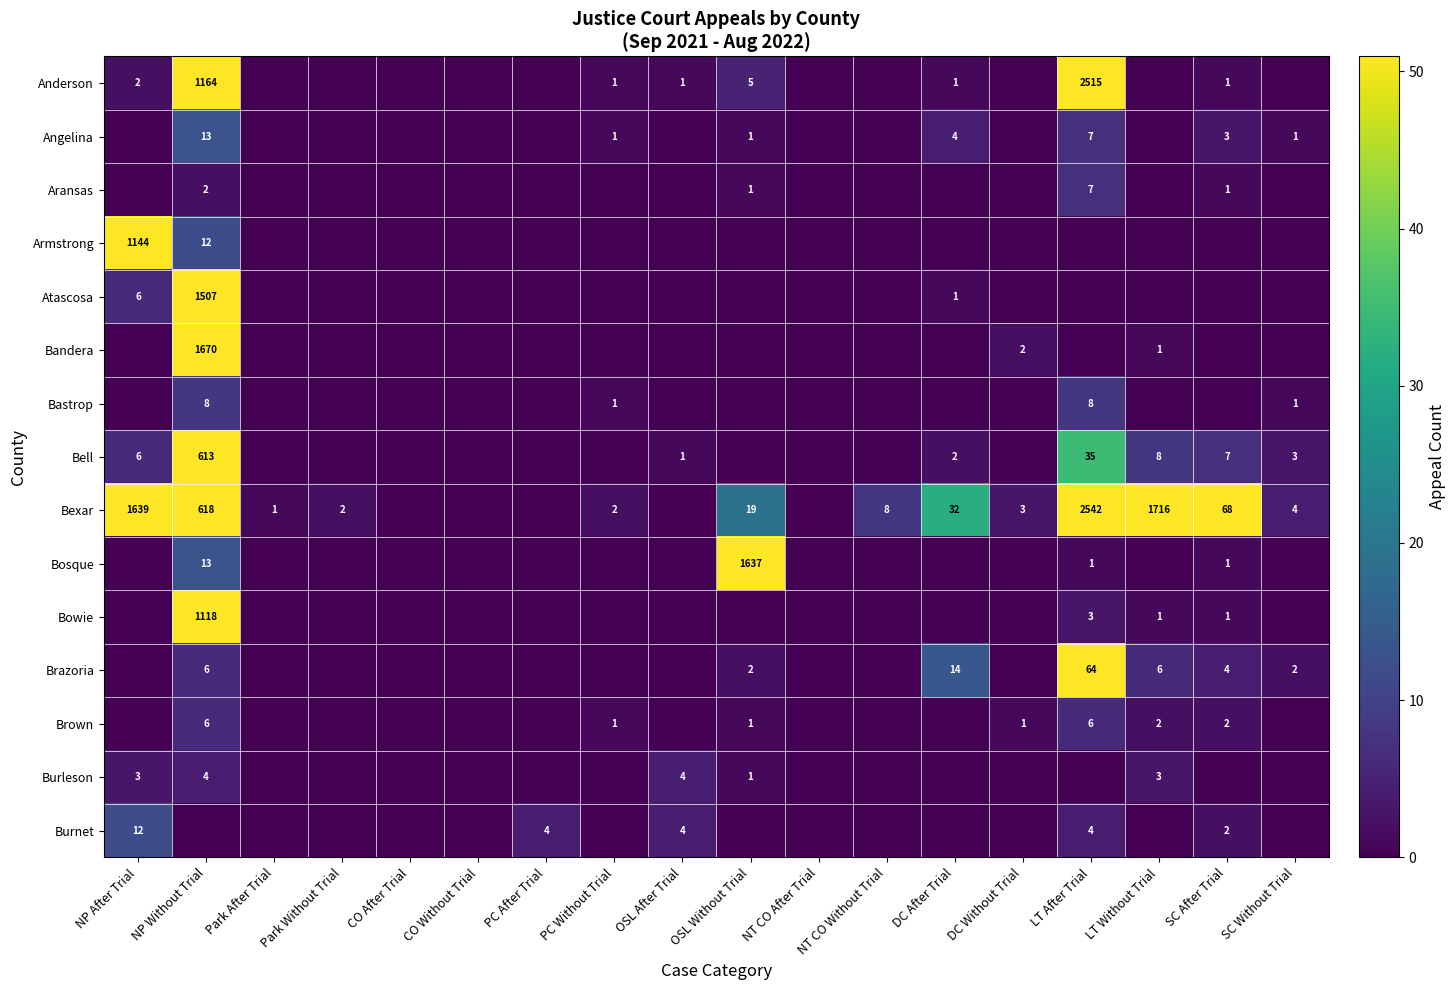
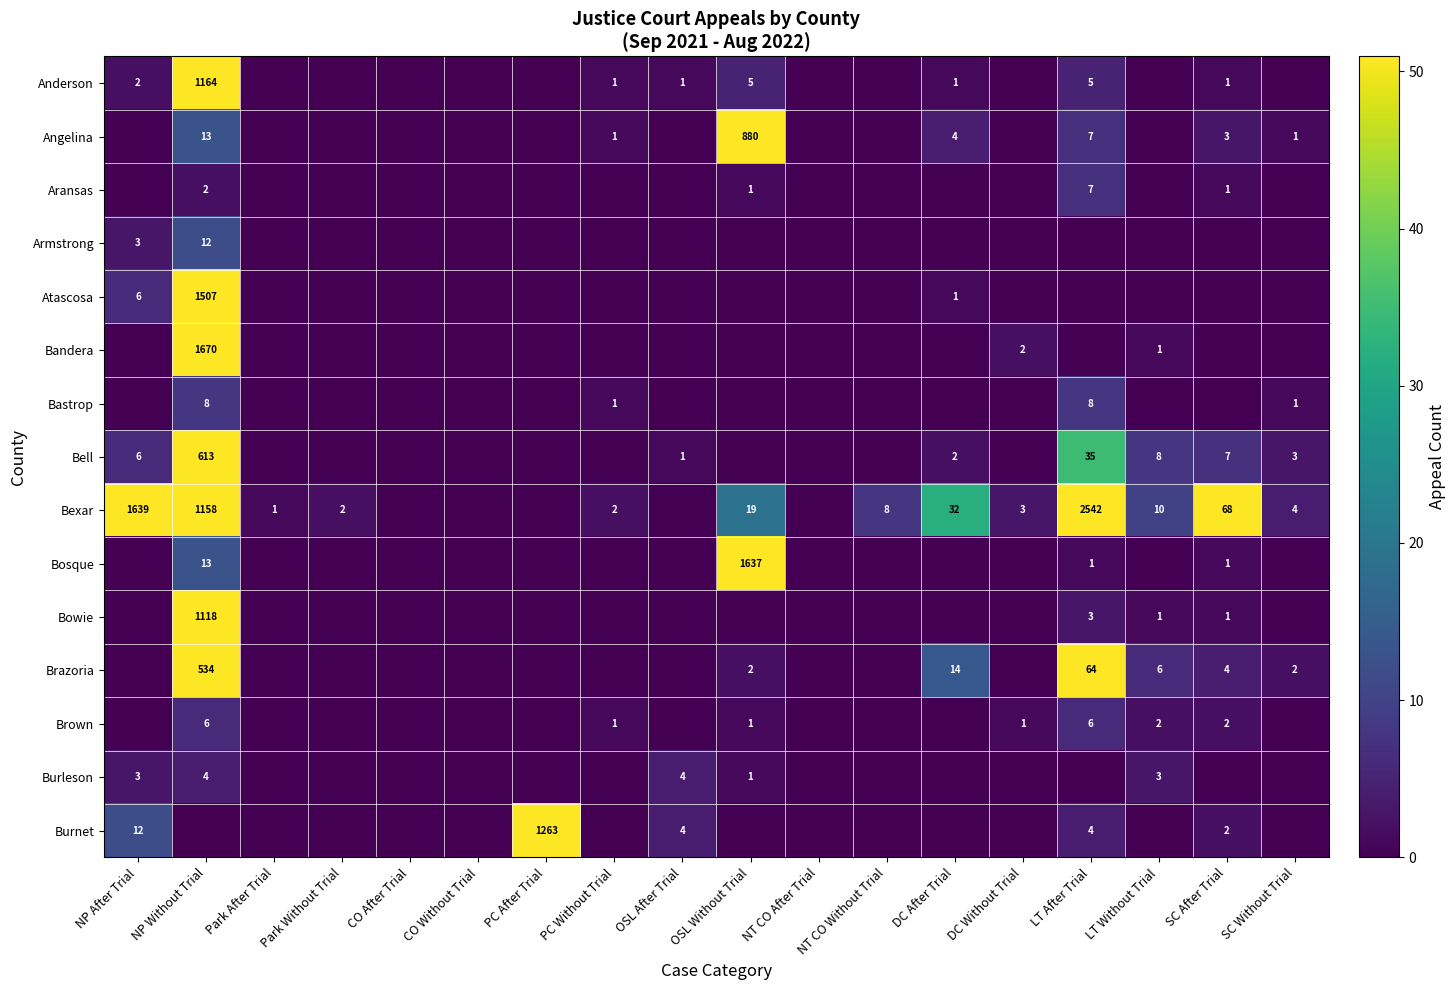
  {
    "Anderson": {
      "NP After Trial": 2,
      "NP Without Trial": 1164,
      "PC Without Trial": 1,
      "OSL After Trial": 1,
      "OSL Without Trial": 5,
      "DC After Trial": 1,
-     "LT After Trial": 2515,
+     "LT After Trial": 5,
      "SC After Trial": 1
    },
    "Angelina": {
      "NP Without Trial": 13,
      "PC Without Trial": 1,
-     "OSL Without Trial": 1,
+     "OSL Without Trial": 880,
      "DC After Trial": 4,
      "LT After Trial": 7,
      "SC After Trial": 3,
      "SC Without Trial": 1
    },
    "Aransas": {
      "NP Without Trial": 2,
      "OSL Without Trial": 1,
      "LT After Trial": 7,
      "SC After Trial": 1
    },
    "Armstrong": {
-     "NP After Trial": 1144,
+     "NP After Trial": 3,
      "NP Without Trial": 12
    },
    "Atascosa": {
      "NP After Trial": 6,
      "NP Without Trial": 1507,
      "DC After Trial": 1
    },
    "Bandera": {
      "NP Without Trial": 1670,
      "DC Without Trial": 2,
      "LT Without Trial": 1
    },
    "Bastrop": {
      "NP Without Trial": 8,
      "PC Without Trial": 1,
      "LT After Trial": 8,
      "SC Without Trial": 1
    },
    "Bell": {
      "NP After Trial": 6,
      "NP Without Trial": 613,
      "OSL After Trial": 1,
      "DC After Trial": 2,
      "LT After Trial": 35,
      "LT Without Trial": 8,
      "SC After Trial": 7,
      "SC Without Trial": 3
    },
    "Bexar": {
      "NP After Trial": 1639,
-     "NP Without Trial": 618,
+     "NP Without Trial": 1158,
      "Park After Trial": 1,
      "Park Without Trial": 2,
      "PC Without Trial": 2,
      "OSL Without Trial": 19,
      "NT CO Without Trial": 8,
      "DC After Trial": 32,
      "DC Without Trial": 3,
      "LT After Trial": 2542,
-     "LT Without Trial": 1716,
+     "LT Without Trial": 10,
      "SC After Trial": 68,
      "SC Without Trial": 4
    },
    "Bosque": {
      "NP Without Trial": 13,
      "OSL Without Trial": 1637,
      "LT After Trial": 1,
      "SC After Trial": 1
    },
    "Bowie": {
      "NP Without Trial": 1118,
      "LT After Trial": 3,
      "LT Without Trial": 1,
      "SC After Trial": 1
    },
    "Brazoria": {
-     "NP Without Trial": 6,
+     "NP Without Trial": 534,
      "OSL Without Trial": 2,
      "DC After Trial": 14,
      "LT After Trial": 64,
      "LT Without Trial": 6,
      "SC After Trial": 4,
      "SC Without Trial": 2
    },
    "Brown": {
      "NP Without Trial": 6,
      "PC Without Trial": 1,
      "OSL Without Trial": 1,
      "DC Without Trial": 1,
      "LT After Trial": 6,
      "LT Without Trial": 2,
      "SC After Trial": 2
    },
    "Burleson": {
      "NP After Trial": 3,
      "NP Without Trial": 4,
      "OSL After Trial": 4,
      "OSL Without Trial": 1,
      "LT Without Trial": 3
    },
    "Burnet": {
      "NP After Trial": 12,
-     "PC After Trial": 4,
+     "PC After Trial": 1263,
      "OSL After Trial": 4,
      "LT After Trial": 4,
      "SC After Trial": 2
    }
  }
